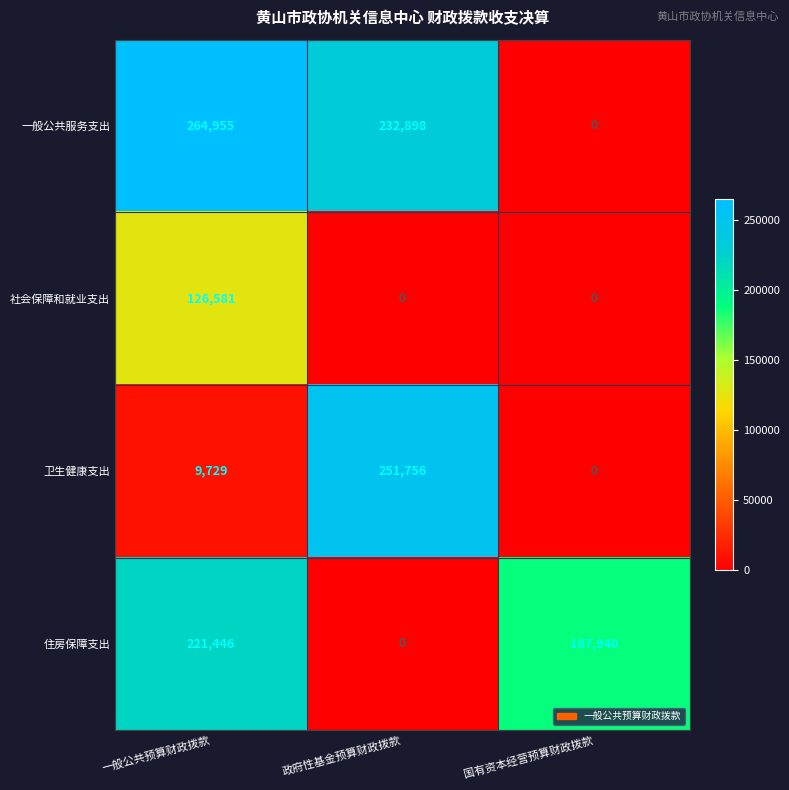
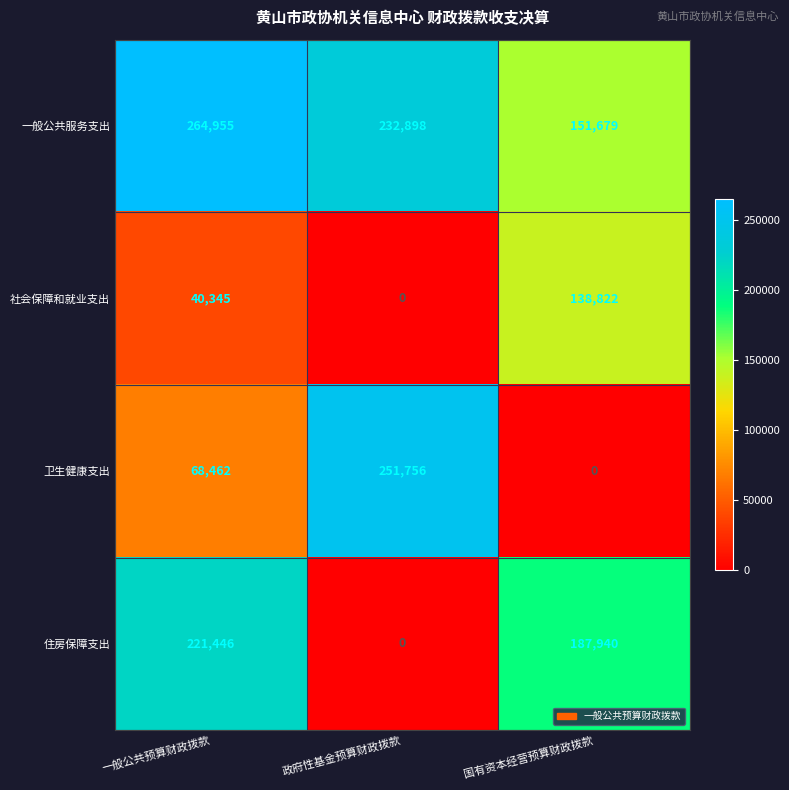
  {
    "一般公共服务支出": {
      "一般公共预算财政拨款": "264,955",
      "政府性基金预算财政拨款": "232,898",
-     "国有资本经营预算财政拨款": "0"
+     "国有资本经营预算财政拨款": "151,679"
    },
    "社会保障和就业支出": {
-     "一般公共预算财政拨款": "126,581",
+     "一般公共预算财政拨款": "40,345",
      "政府性基金预算财政拨款": "0",
-     "国有资本经营预算财政拨款": "0"
+     "国有资本经营预算财政拨款": "138,822"
    },
    "卫生健康支出": {
-     "一般公共预算财政拨款": "9,729",
+     "一般公共预算财政拨款": "68,462",
      "政府性基金预算财政拨款": "251,756",
      "国有资本经营预算财政拨款": "0"
    },
    "住房保障支出": {
      "一般公共预算财政拨款": "221,446",
      "政府性基金预算财政拨款": "0",
      "国有资本经营预算财政拨款": "187,940"
    }
  }
